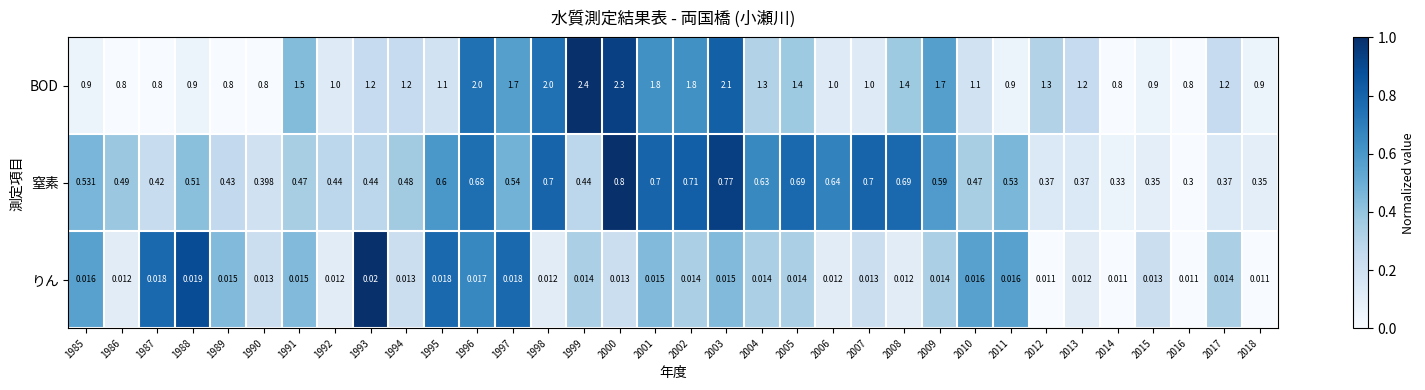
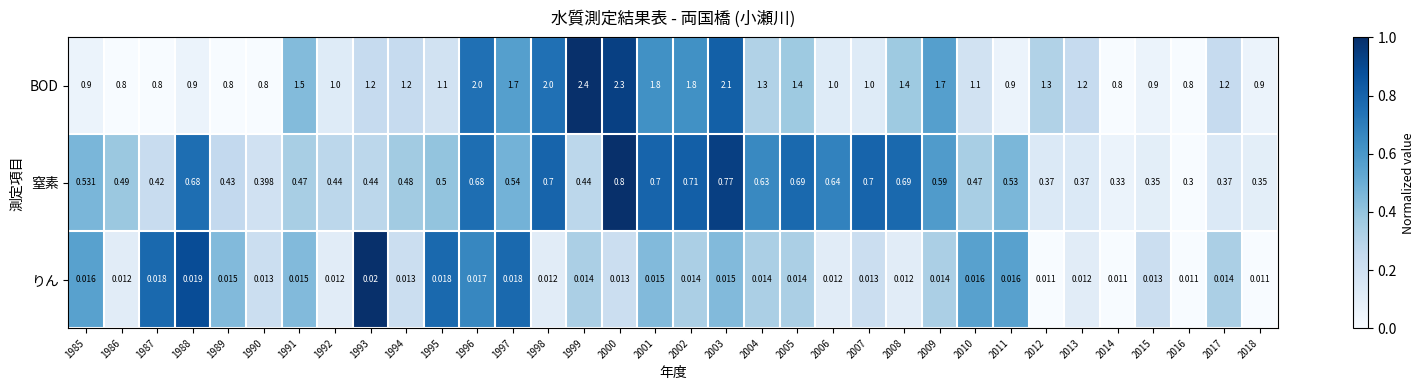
  {
    "BOD": {
      "1985": 0.9,
      "1986": 0.8,
      "1987": 0.8,
      "1988": 0.9,
      "1989": 0.8,
      "1990": 0.8,
      "1991": 1.5,
      "1992": 1.0,
      "1993": 1.2,
      "1994": 1.2,
      "1995": 1.1,
      "1996": 2.0,
      "1997": 1.7,
      "1998": 2.0,
      "1999": 2.4,
      "2000": 2.3,
      "2001": 1.8,
      "2002": 1.8,
      "2003": 2.1,
      "2004": 1.3,
      "2005": 1.4,
      "2006": 1.0,
      "2007": 1.0,
      "2008": 1.4,
      "2009": 1.7,
      "2010": 1.1,
      "2011": 0.9,
      "2012": 1.3,
      "2013": 1.2,
      "2014": 0.8,
      "2015": 0.9,
      "2016": 0.8,
      "2017": 1.2,
      "2018": 0.9
    },
    "窒素": {
      "1985": 0.531,
      "1986": 0.49,
      "1987": 0.42,
-     "1988": 0.51,
+     "1988": 0.68,
      "1989": 0.43,
      "1990": 0.398,
      "1991": 0.47,
      "1992": 0.44,
      "1993": 0.44,
      "1994": 0.48,
-     "1995": 0.6,
+     "1995": 0.5,
      "1996": 0.68,
      "1997": 0.54,
      "1998": 0.7,
      "1999": 0.44,
      "2000": 0.8,
      "2001": 0.7,
      "2002": 0.71,
      "2003": 0.77,
      "2004": 0.63,
      "2005": 0.69,
      "2006": 0.64,
      "2007": 0.7,
      "2008": 0.69,
      "2009": 0.59,
      "2010": 0.47,
      "2011": 0.53,
      "2012": 0.37,
      "2013": 0.37,
      "2014": 0.33,
      "2015": 0.35,
      "2016": 0.3,
      "2017": 0.37,
      "2018": 0.35
    },
    "りん": {
      "1985": 0.016,
      "1986": 0.012,
      "1987": 0.018,
      "1988": 0.019,
      "1989": 0.015,
      "1990": 0.013,
      "1991": 0.015,
      "1992": 0.012,
      "1993": 0.02,
      "1994": 0.013,
      "1995": 0.018,
      "1996": 0.017,
      "1997": 0.018,
      "1998": 0.012,
      "1999": 0.014,
      "2000": 0.013,
      "2001": 0.015,
      "2002": 0.014,
      "2003": 0.015,
      "2004": 0.014,
      "2005": 0.014,
      "2006": 0.012,
      "2007": 0.013,
      "2008": 0.012,
      "2009": 0.014,
      "2010": 0.016,
      "2011": 0.016,
      "2012": 0.011,
      "2013": 0.012,
      "2014": 0.011,
      "2015": 0.013,
      "2016": 0.011,
      "2017": 0.014,
      "2018": 0.011
    }
  }
